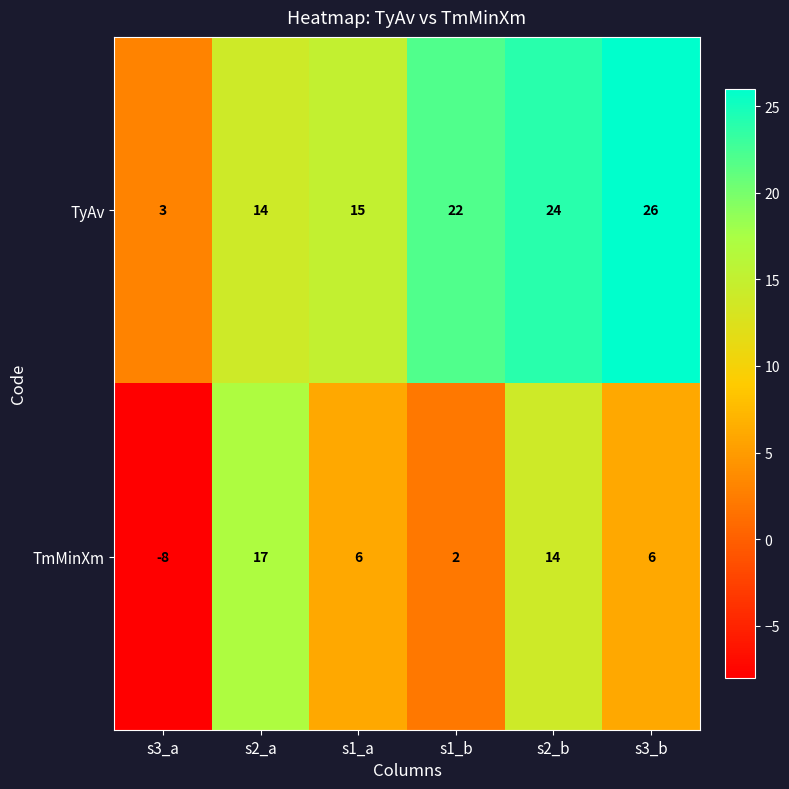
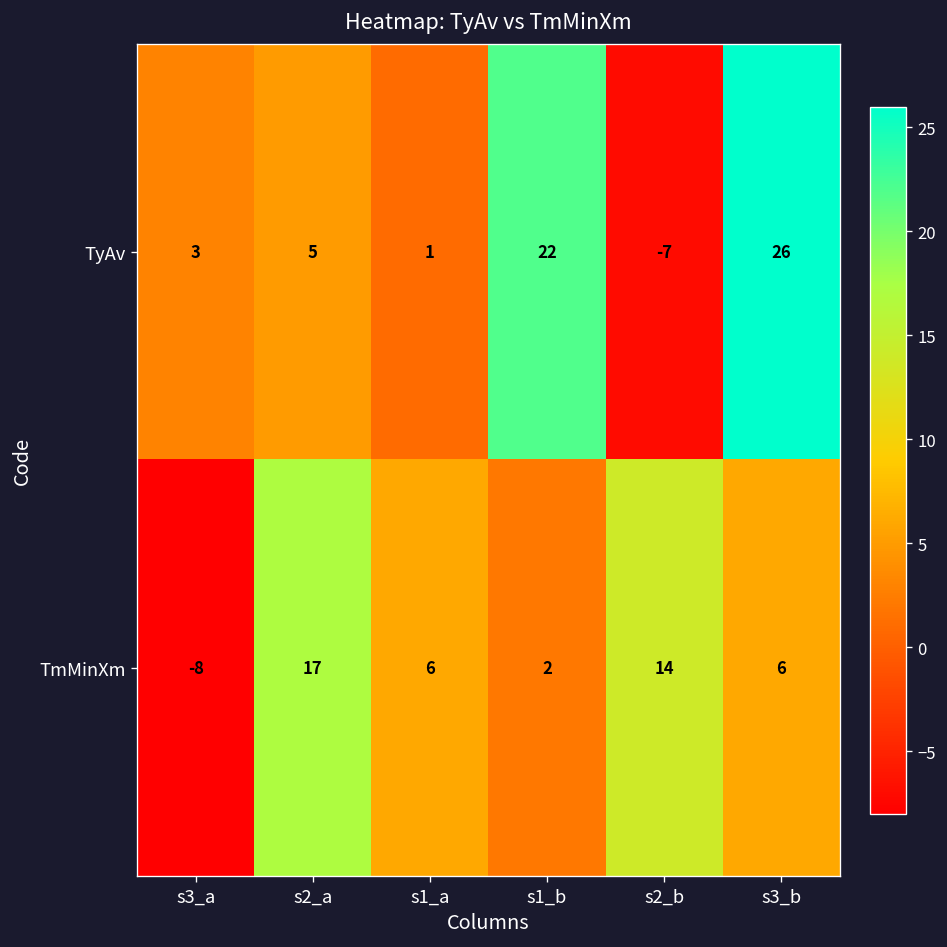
  {
    "TyAv": {
      "s3_a": 3,
-     "s2_a": 14,
-     "s1_a": 15,
+     "s2_a": 5,
+     "s1_a": 1,
      "s1_b": 22,
-     "s2_b": 24,
+     "s2_b": -7,
      "s3_b": 26
    },
    "TmMinXm": {
      "s3_a": -8,
      "s2_a": 17,
      "s1_a": 6,
      "s1_b": 2,
      "s2_b": 14,
      "s3_b": 6
    }
  }
